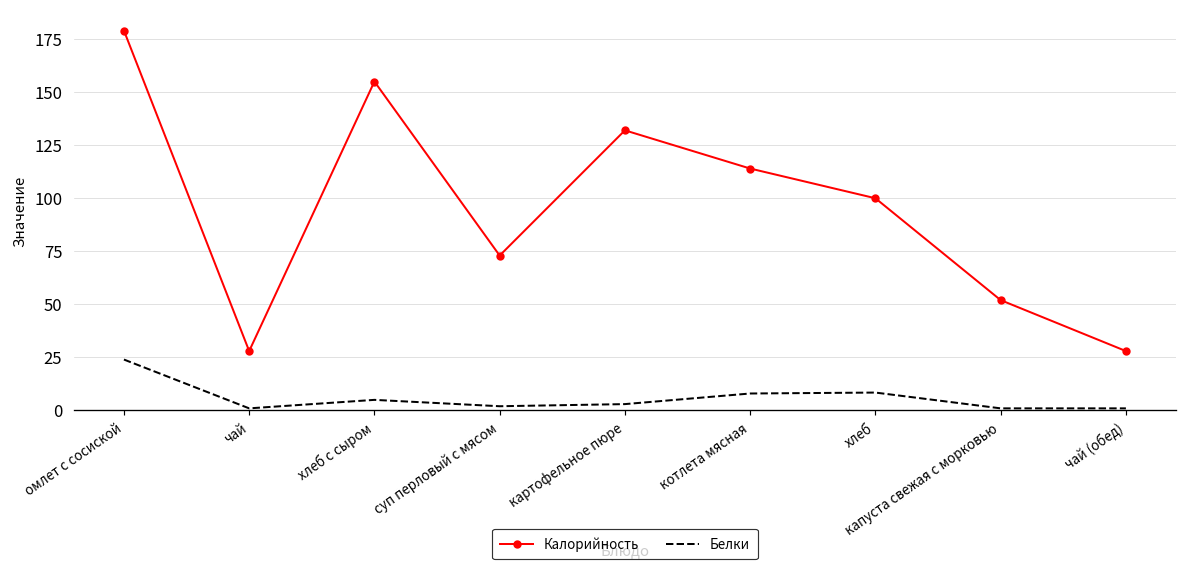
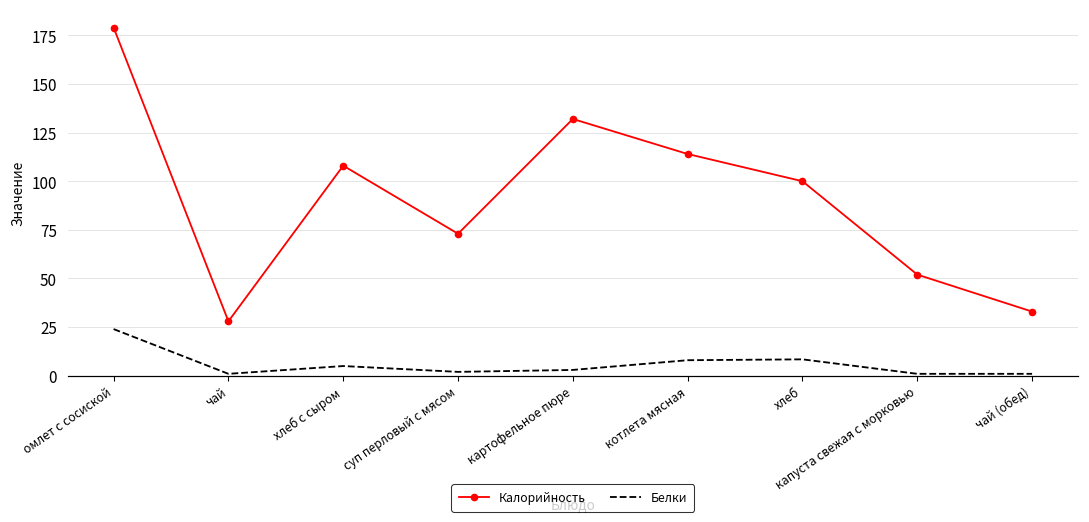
  {
    "Калорийность": {
      "омлет с сосиской": 179,
      "чай": 28,
-     "хлеб с сыром": 155,
+     "хлеб с сыром": 108,
      "суп перловый с мясом": 73,
      "картофельное пюре": 132,
      "котлета мясная": 114,
      "хлеб": 100,
      "капуста свежая с морковью": 52,
-     "чай (обед)": 28
+     "чай (обед)": 33
    },
    "Белки": {
      "омлет с сосиской": 24,
      "чай": 1,
      "хлеб с сыром": 5,
      "суп перловый с мясом": 2,
      "картофельное пюре": 3,
      "котлета мясная": 8,
      "хлеб": 8,
      "капуста свежая с морковью": 1,
      "чай (обед)": 1
    }
  }
